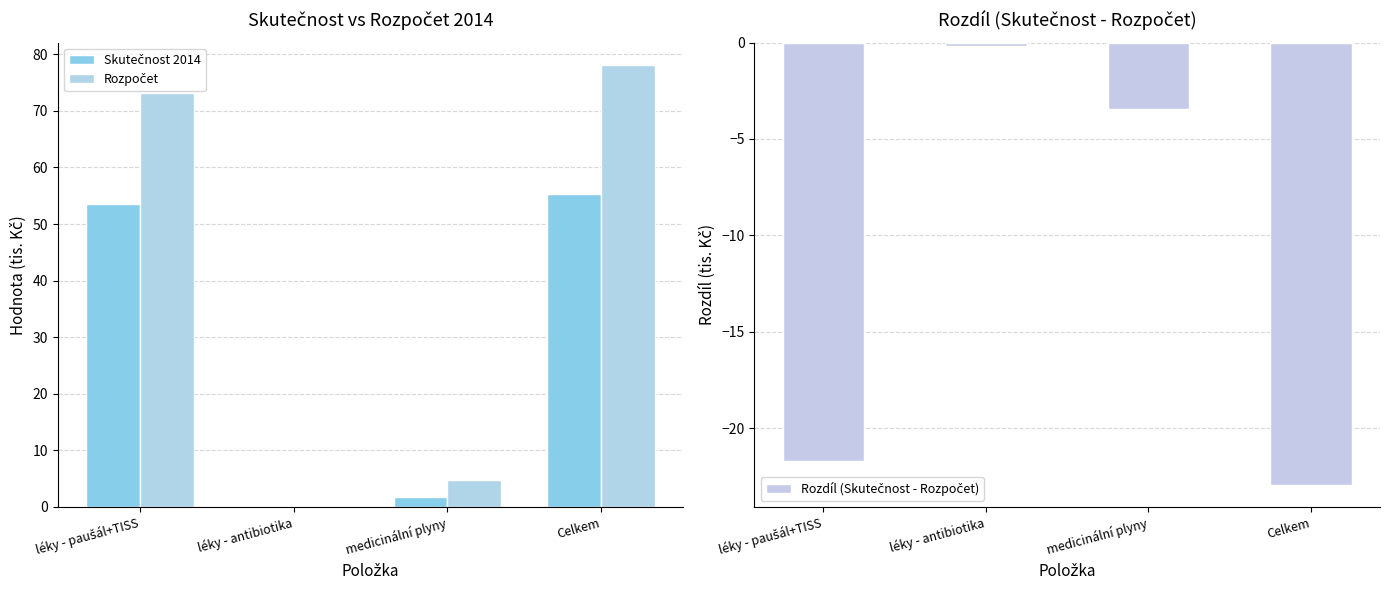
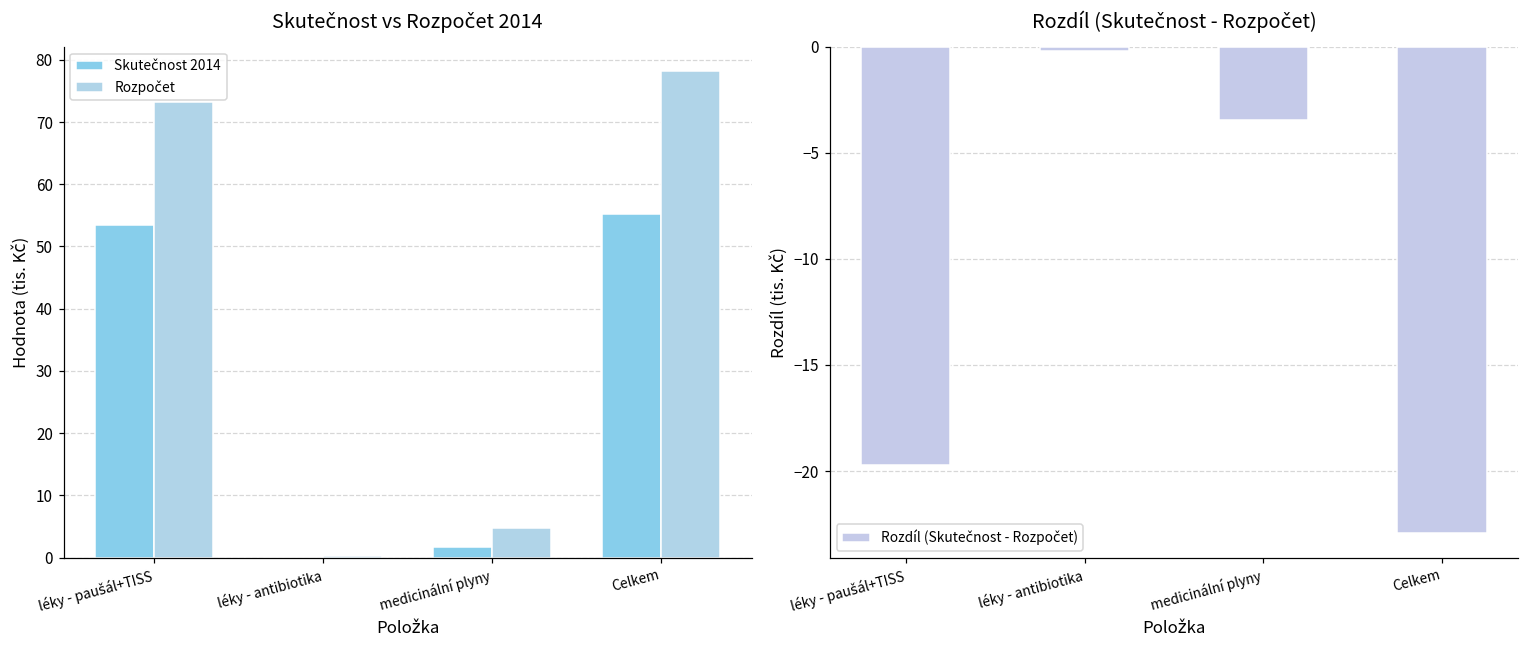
  {
    "Rozdíl (Skutečnost - Rozpočet)": {
-     "léky - paušál+TISS": -21.7,
+     "léky - paušál+TISS": -19.7,
      "léky - antibiotika": -0.2,
      "medicinální plyny": -3.5,
      "Celkem": -22.9
    }
  }
